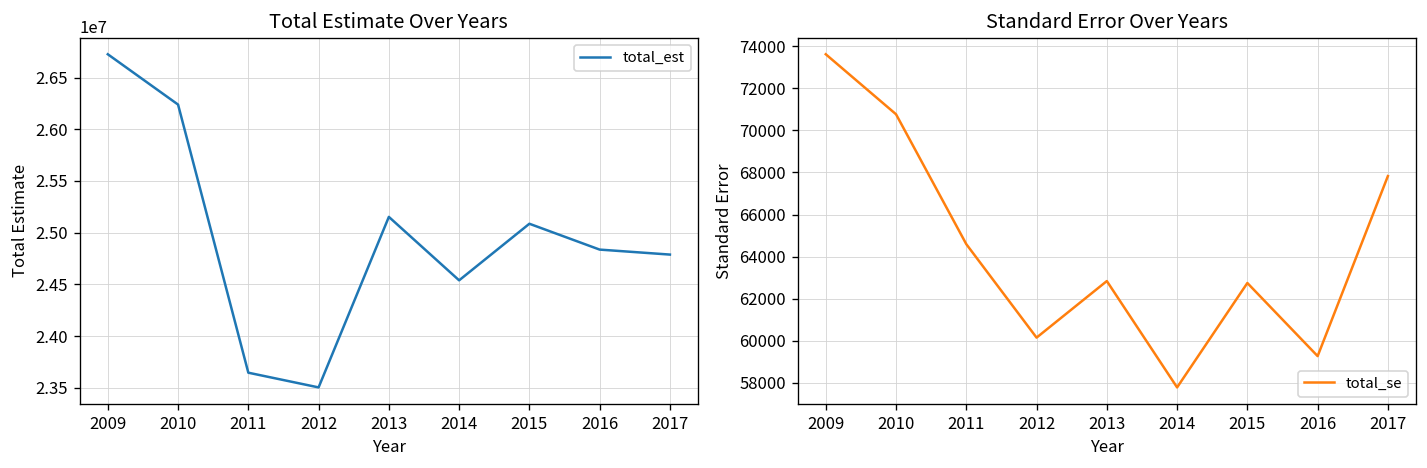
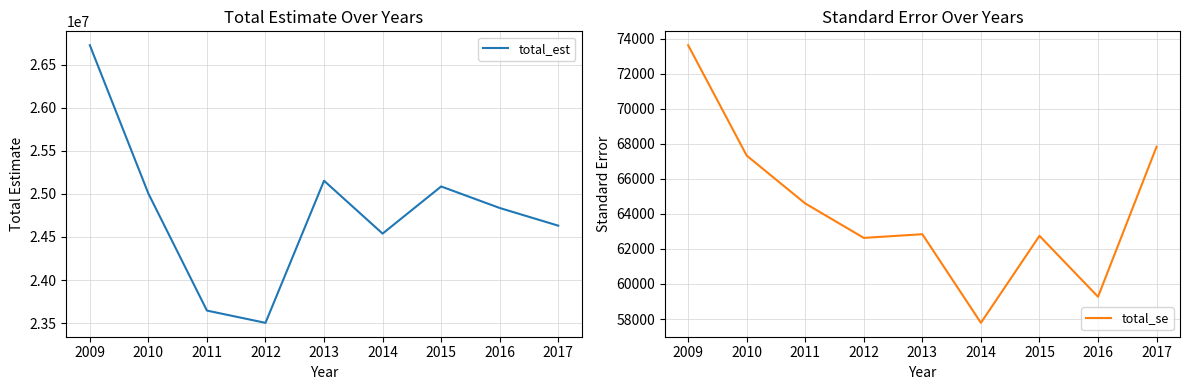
  {
    "Total Estimate Over Years": {
      "2009": 26700000,
-     "2010": 26200000,
+     "2010": 25000000,
      "2011": 23600000,
      "2012": 23500000,
      "2013": 25200000,
      "2014": 24500000,
      "2015": 25100000,
      "2016": 24800000,
-     "2017": 24800000
+     "2017": 24600000
    },
    "Standard Error Over Years": {
      "2009": 73600,
-     "2010": 70800,
+     "2010": 67300,
      "2011": 64600,
-     "2012": 60100,
+     "2012": 62600,
      "2013": 62800,
      "2014": 57800,
      "2015": 62700,
      "2016": 59300,
      "2017": 67800
    }
  }
